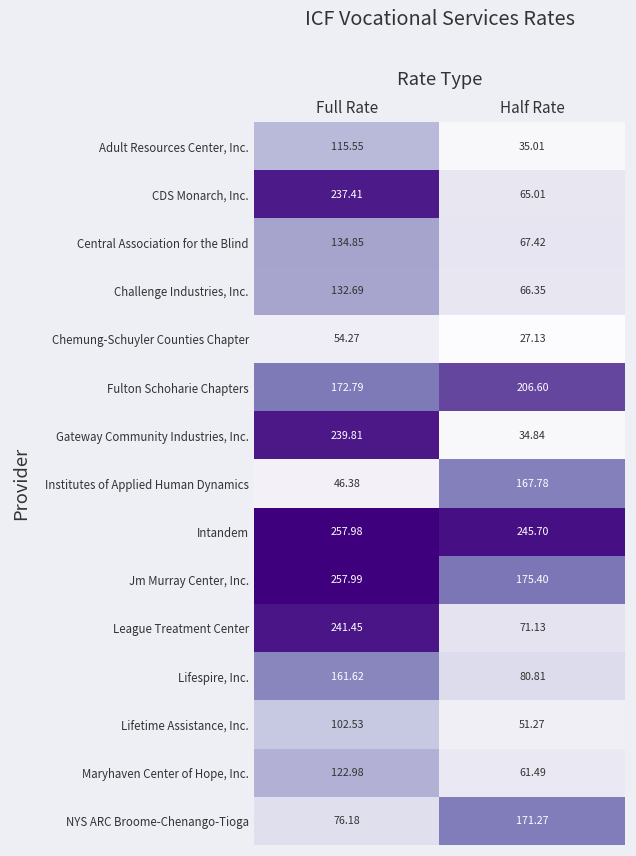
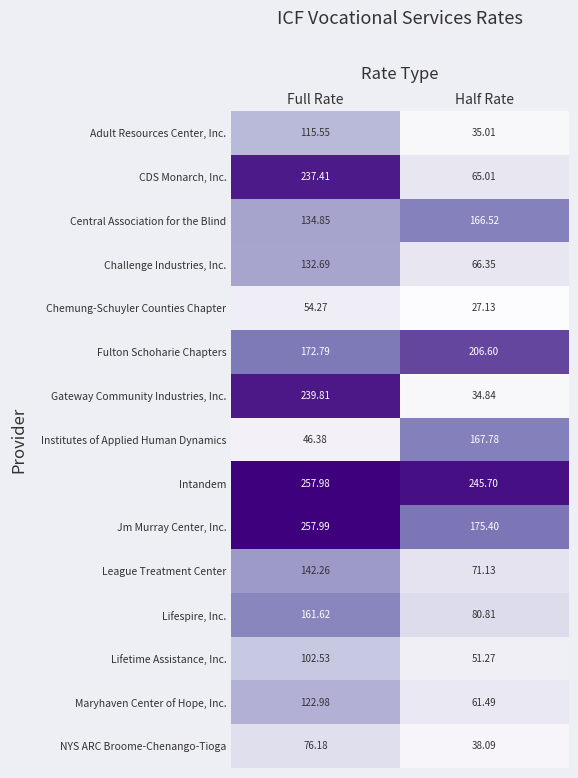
  {
    "Adult Resources Center, Inc.": {
      "Full Rate": 115.55,
      "Half Rate": 35.01
    },
    "CDS Monarch, Inc.": {
      "Full Rate": 237.41,
      "Half Rate": 65.01
    },
    "Central Association for the Blind": {
      "Full Rate": 134.85,
-     "Half Rate": 67.42
+     "Half Rate": 166.52
    },
    "Challenge Industries, Inc.": {
      "Full Rate": 132.69,
      "Half Rate": 66.35
    },
    "Chemung-Schuyler Counties Chapter": {
      "Full Rate": 54.27,
      "Half Rate": 27.13
    },
    "Fulton Schoharie Chapters": {
      "Full Rate": 172.79,
      "Half Rate": 206.60
    },
    "Gateway Community Industries, Inc.": {
      "Full Rate": 239.81,
      "Half Rate": 34.84
    },
    "Institutes of Applied Human Dynamics": {
      "Full Rate": 46.38,
      "Half Rate": 167.78
    },
    "Intandem": {
      "Full Rate": 257.98,
      "Half Rate": 245.70
    },
    "Jm Murray Center, Inc.": {
      "Full Rate": 257.99,
      "Half Rate": 175.40
    },
    "League Treatment Center": {
-     "Full Rate": 241.45,
+     "Full Rate": 142.26,
      "Half Rate": 71.13
    },
    "Lifespire, Inc.": {
      "Full Rate": 161.62,
      "Half Rate": 80.81
    },
    "Lifetime Assistance, Inc.": {
      "Full Rate": 102.53,
      "Half Rate": 51.27
    },
    "Maryhaven Center of Hope, Inc.": {
      "Full Rate": 122.98,
      "Half Rate": 61.49
    },
    "NYS ARC Broome-Chenango-Tioga": {
      "Full Rate": 76.18,
-     "Half Rate": 171.27
+     "Half Rate": 38.09
    }
  }
